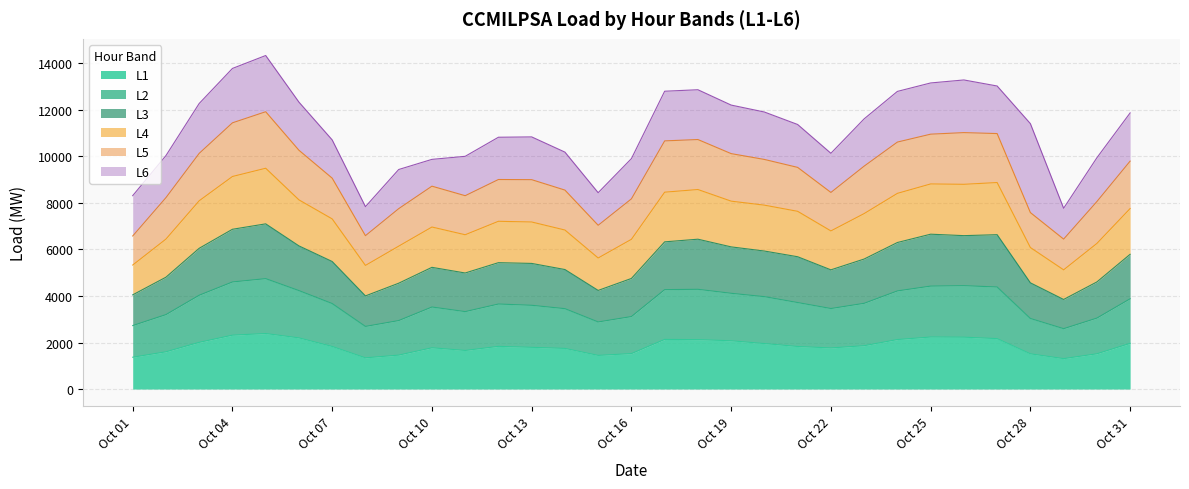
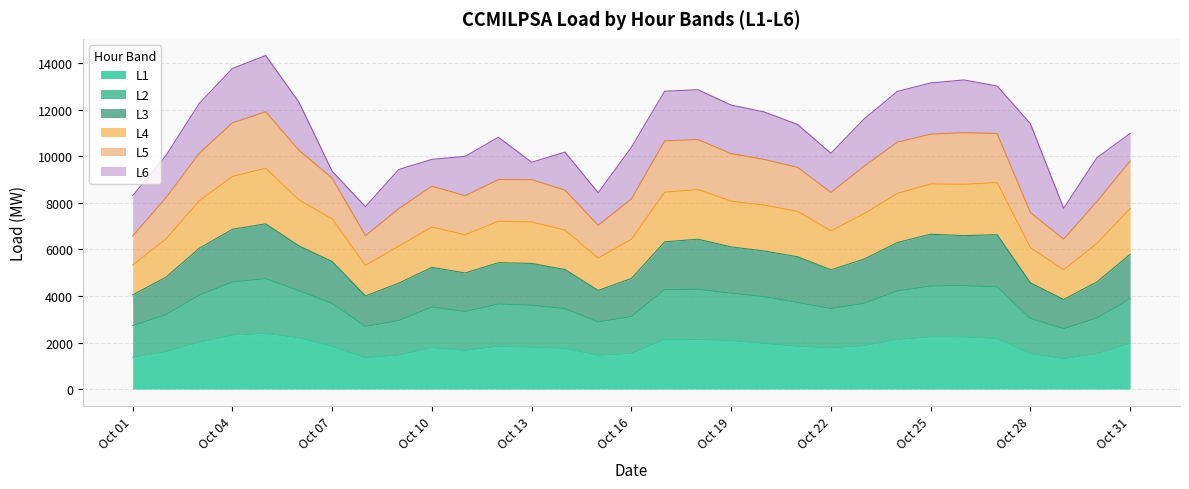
  {
    "L6": {
      "Oct 01": 1700,
      "Oct 04": 2300,
-     "Oct 07": 1600,
+     "Oct 07": 300,
      "Oct 10": 1200,
-     "Oct 13": 1800,
-     "Oct 16": 1700,
+     "Oct 13": 700,
+     "Oct 16": 2200,
      "Oct 19": 2100,
      "Oct 22": 1700,
      "Oct 25": 2200,
      "Oct 28": 3800,
-     "Oct 31": 2100
+     "Oct 31": 1200
    }
  }
